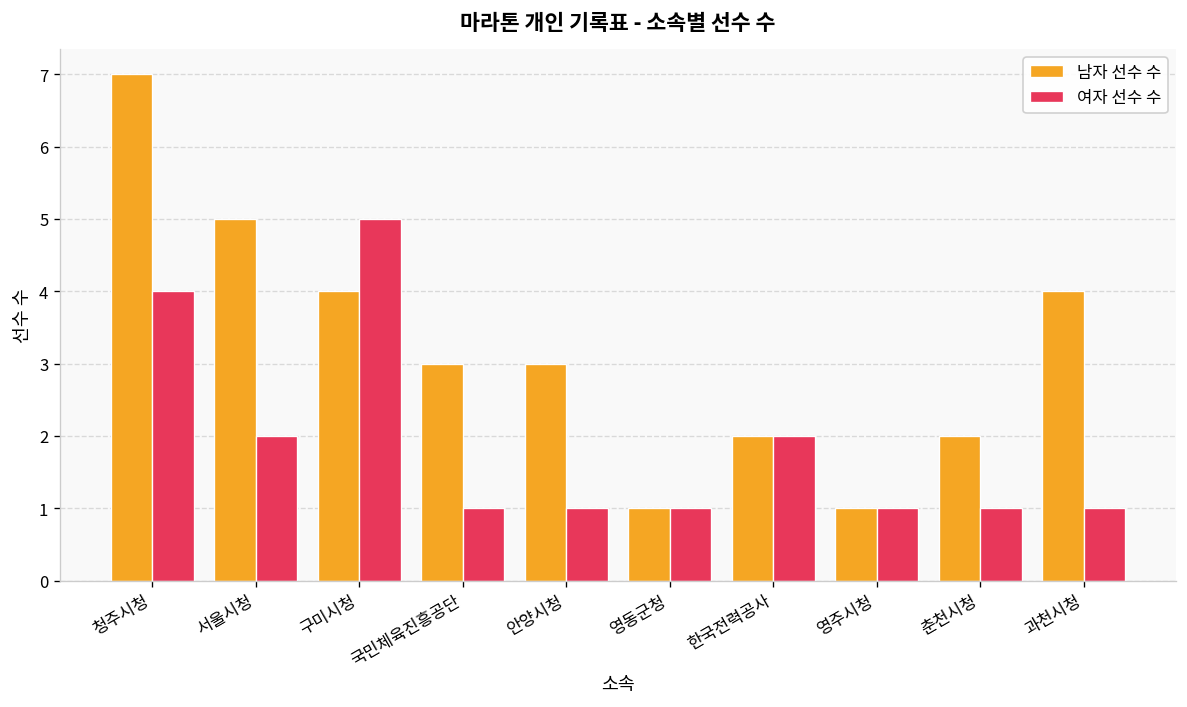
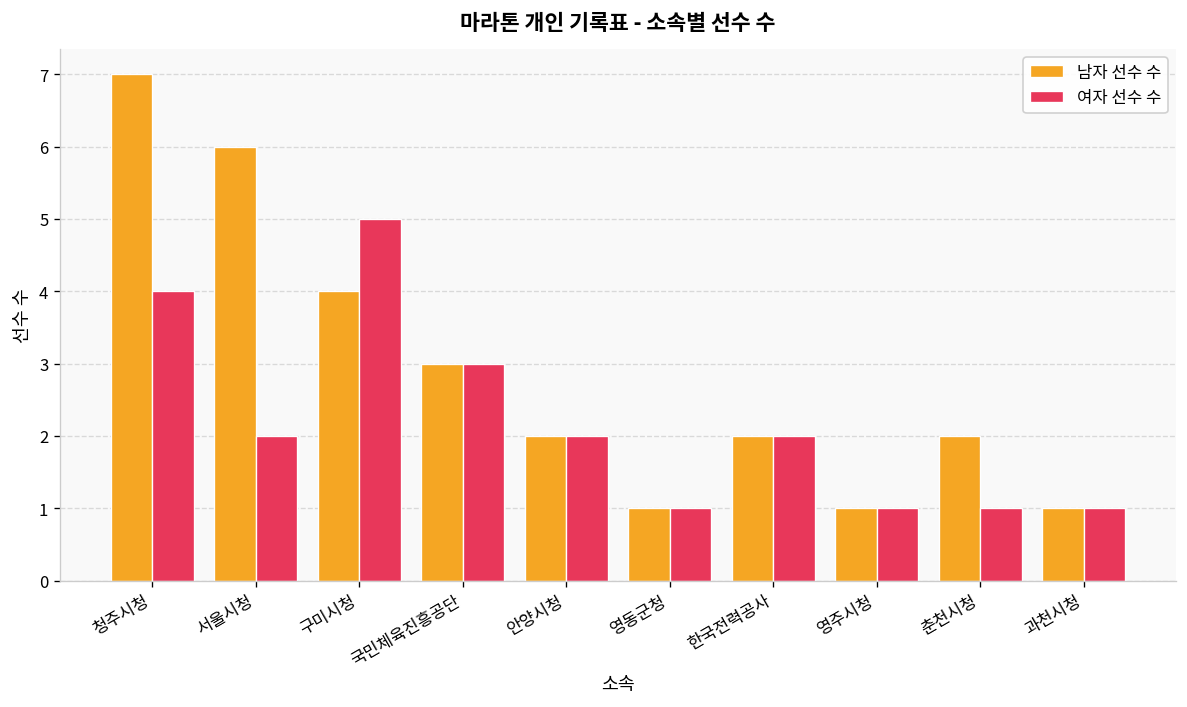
  {
    "남자 선수 수": {
      "청주시청": 7,
-     "서울시청": 5,
+     "서울시청": 6,
      "구미시청": 4,
      "국민체육진흥공단": 3,
-     "안양시청": 3,
+     "안양시청": 2,
      "영동군청": 1,
      "한국전력공사": 2,
      "영주시청": 1,
      "춘천시청": 2,
-     "과천시청": 4
+     "과천시청": 1
    },
    "여자 선수 수": {
      "청주시청": 4,
      "서울시청": 2,
      "구미시청": 5,
-     "국민체육진흥공단": 1,
-     "안양시청": 1,
+     "국민체육진흥공단": 3,
+     "안양시청": 2,
      "영동군청": 1,
      "한국전력공사": 2,
      "영주시청": 1,
      "춘천시청": 1,
      "과천시청": 1
    }
  }
